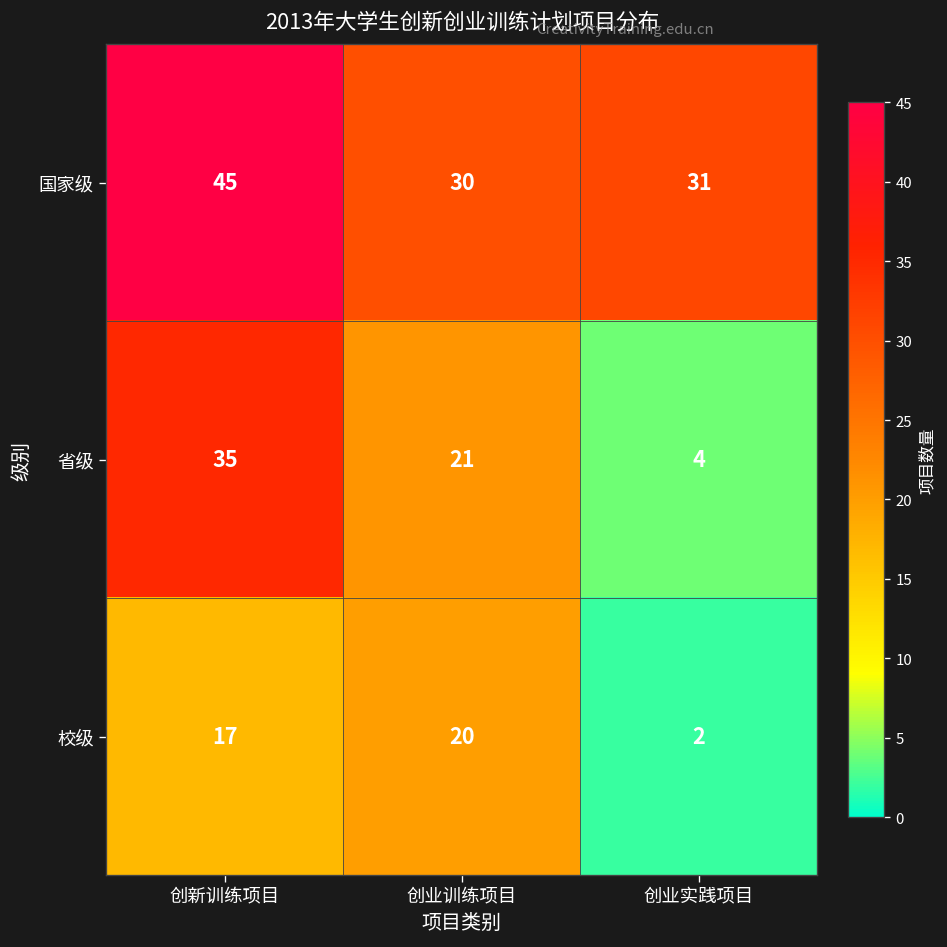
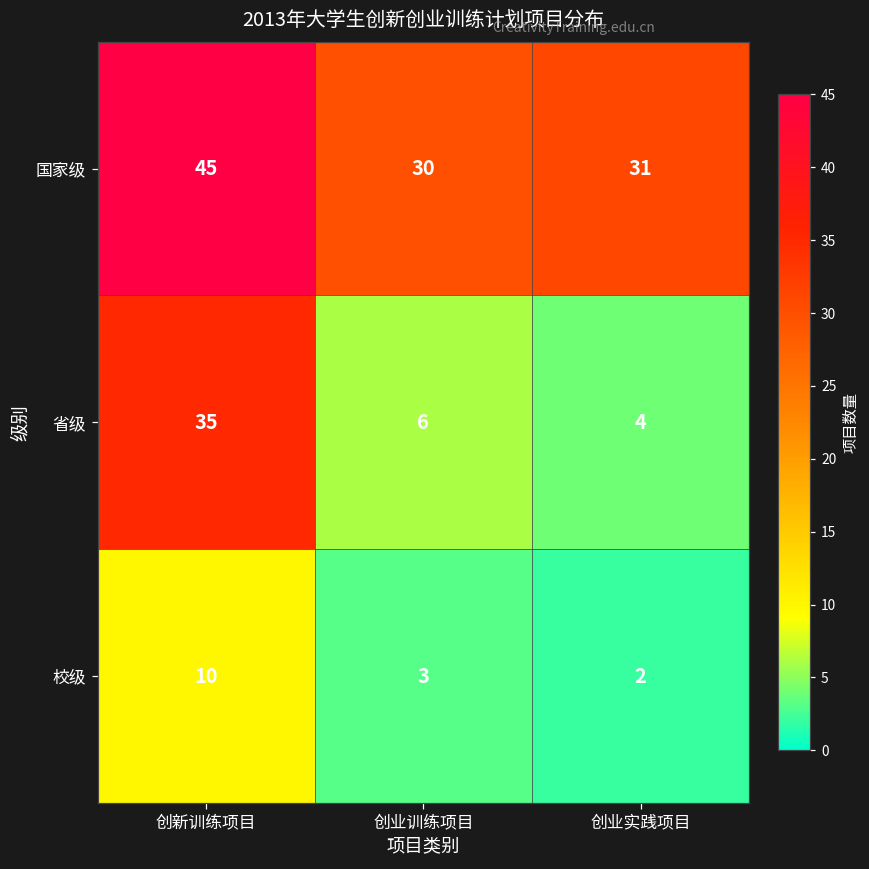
  {
    "国家级": {
      "创新训练项目": 45,
      "创业训练项目": 30,
      "创业实践项目": 31
    },
    "省级": {
      "创新训练项目": 35,
-     "创业训练项目": 21,
+     "创业训练项目": 6,
      "创业实践项目": 4
    },
    "校级": {
-     "创新训练项目": 17,
-     "创业训练项目": 20,
+     "创新训练项目": 10,
+     "创业训练项目": 3,
      "创业实践项目": 2
    }
  }
